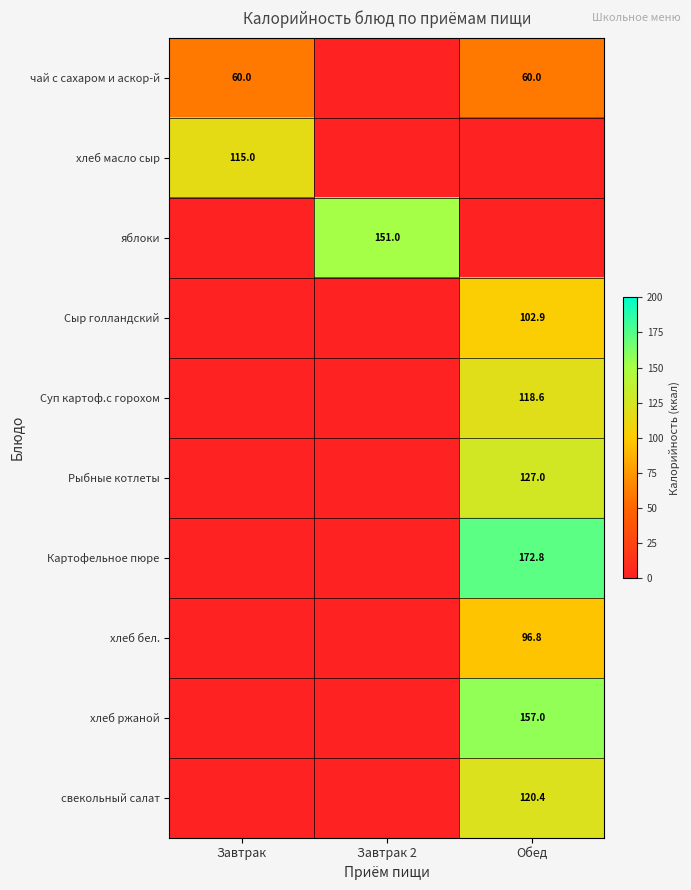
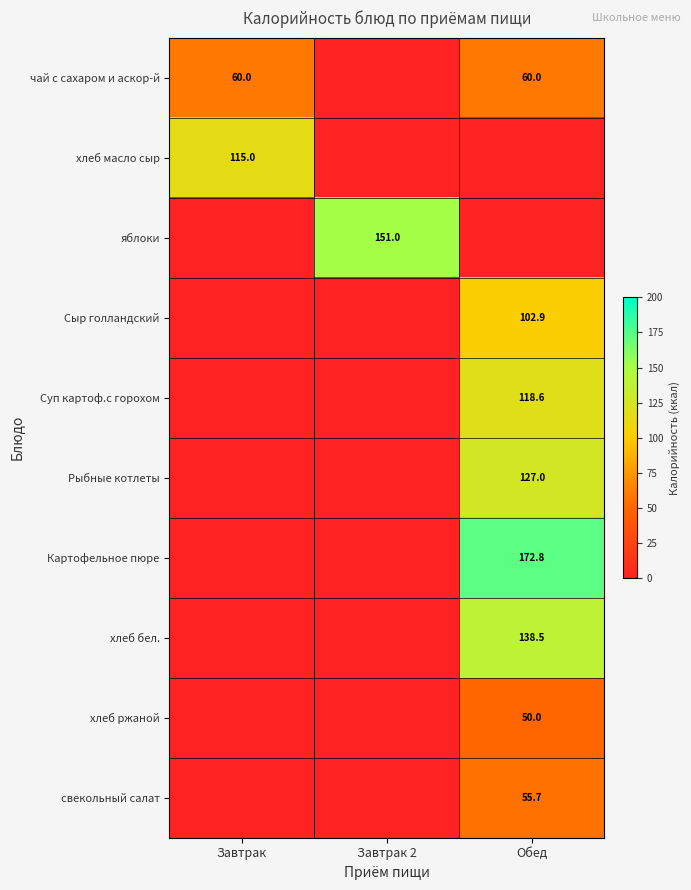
  {
    "чай с сахаром и аскор-й": {
      "Завтрак": 60.0,
      "Обед": 60.0
    },
    "хлеб масло сыр": {
      "Завтрак": 115.0
    },
    "яблоки": {
      "Завтрак 2": 151.0
    },
    "Сыр голландский": {
      "Обед": 102.9
    },
    "Суп картоф.с горохом": {
      "Обед": 118.6
    },
    "Рыбные котлеты": {
      "Обед": 127.0
    },
    "Картофельное пюре": {
      "Обед": 172.8
    },
    "хлеб бел.": {
-     "Обед": 96.8
+     "Обед": 138.5
    },
    "хлеб ржаной": {
-     "Обед": 157.0
+     "Обед": 50.0
    },
    "свекольный салат": {
-     "Обед": 120.4
+     "Обед": 55.7
    }
  }
